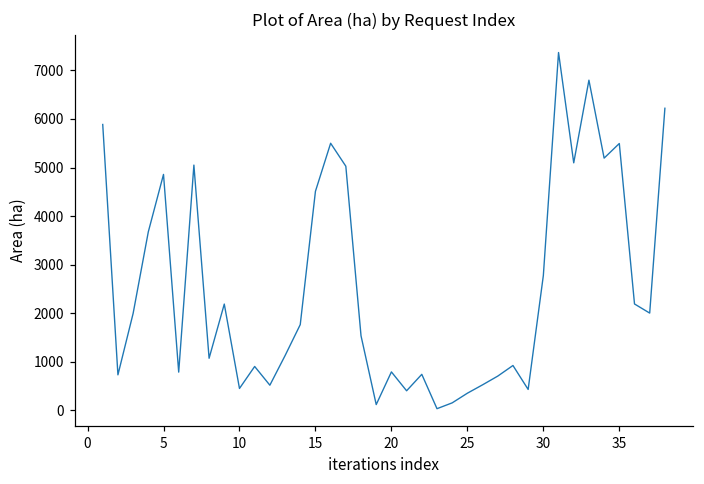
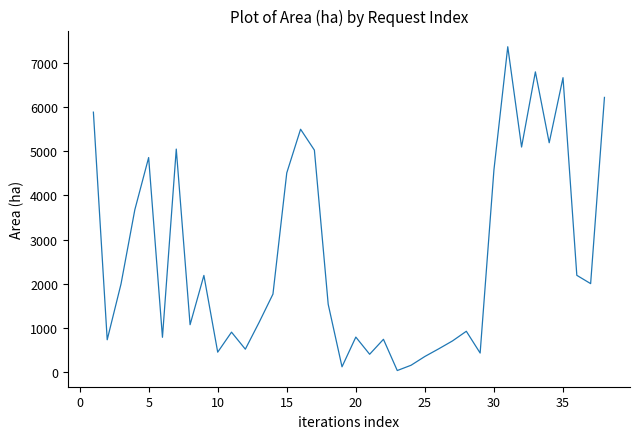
  {
    "5": 4900,
    "10": 400,
    "15": 4500,
    "20": 800,
    "25": 300,
-   "30": 2800,
-   "35": 5500
+   "30": 4600,
+   "35": 6700
  }
